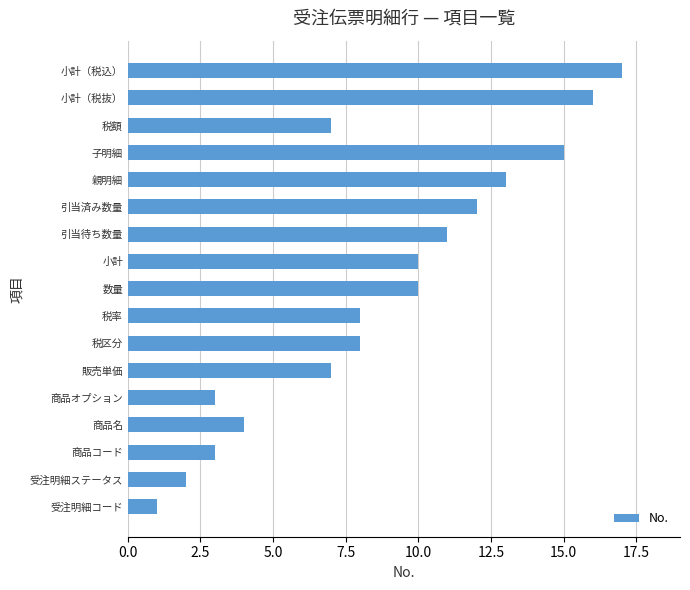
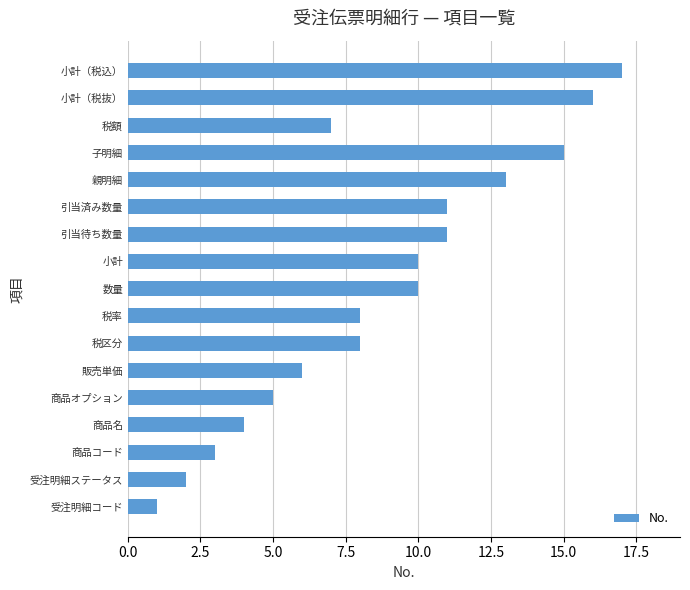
  {
    "小計（税込）": 17,
    "小計（税抜）": 16,
    "税額": 7,
    "子明細": 15,
    "親明細": 13,
-   "引当済み数量": 12,
+   "引当済み数量": 11,
    "引当待ち数量": 11,
    "小計": 10,
    "数量": 10,
    "税率": 8,
    "税区分": 8,
-   "販売単価": 7,
-   "商品オプション": 3,
+   "販売単価": 6,
+   "商品オプション": 5,
    "商品名": 4,
    "商品コード": 3,
    "受注明細ステータス": 2,
    "受注明細コード": 1
  }
